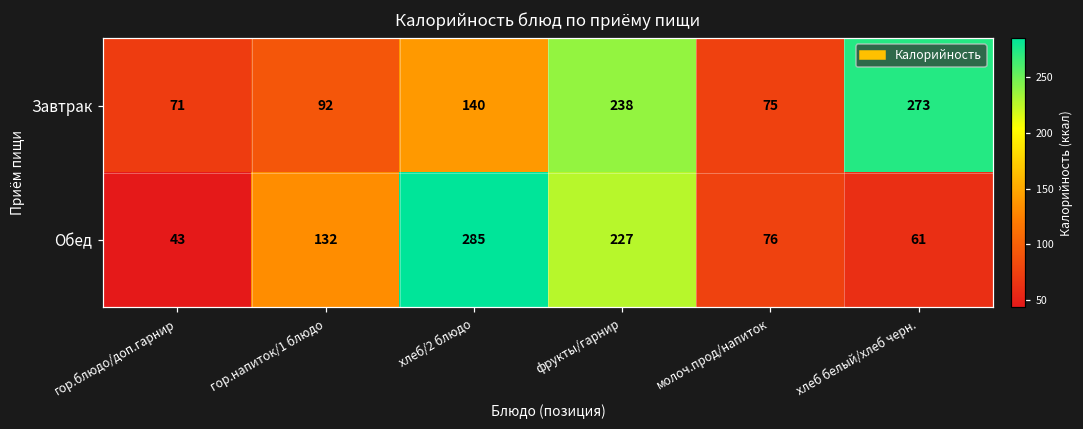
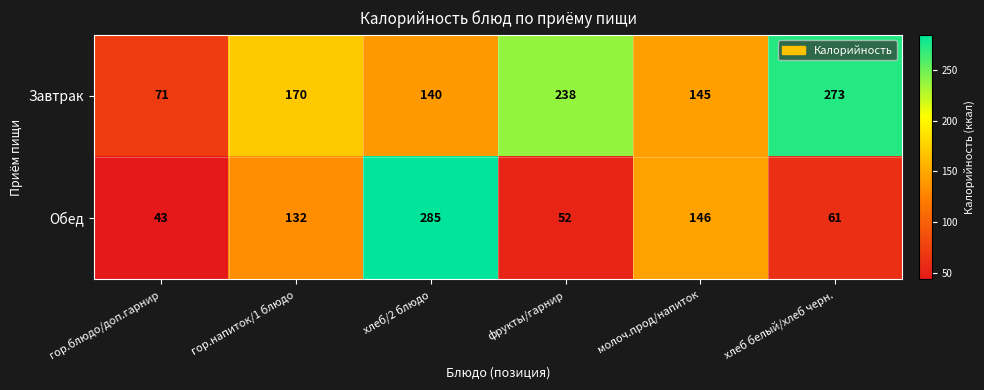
  {
    "Завтрак": {
      "гор.блюдо/доп.гарнир": 71,
-     "гор.напиток/1 блюдо": 92,
+     "гор.напиток/1 блюдо": 170,
      "хлеб/2 блюдо": 140,
      "фрукты/гарнир": 238,
-     "молоч.прод/напиток": 75,
+     "молоч.прод/напиток": 145,
      "хлеб белый/хлеб черн.": 273
    },
    "Обед": {
      "гор.блюдо/доп.гарнир": 43,
      "гор.напиток/1 блюдо": 132,
      "хлеб/2 блюдо": 285,
-     "фрукты/гарнир": 227,
-     "молоч.прод/напиток": 76,
+     "фрукты/гарнир": 52,
+     "молоч.прод/напиток": 146,
      "хлеб белый/хлеб черн.": 61
    }
  }
